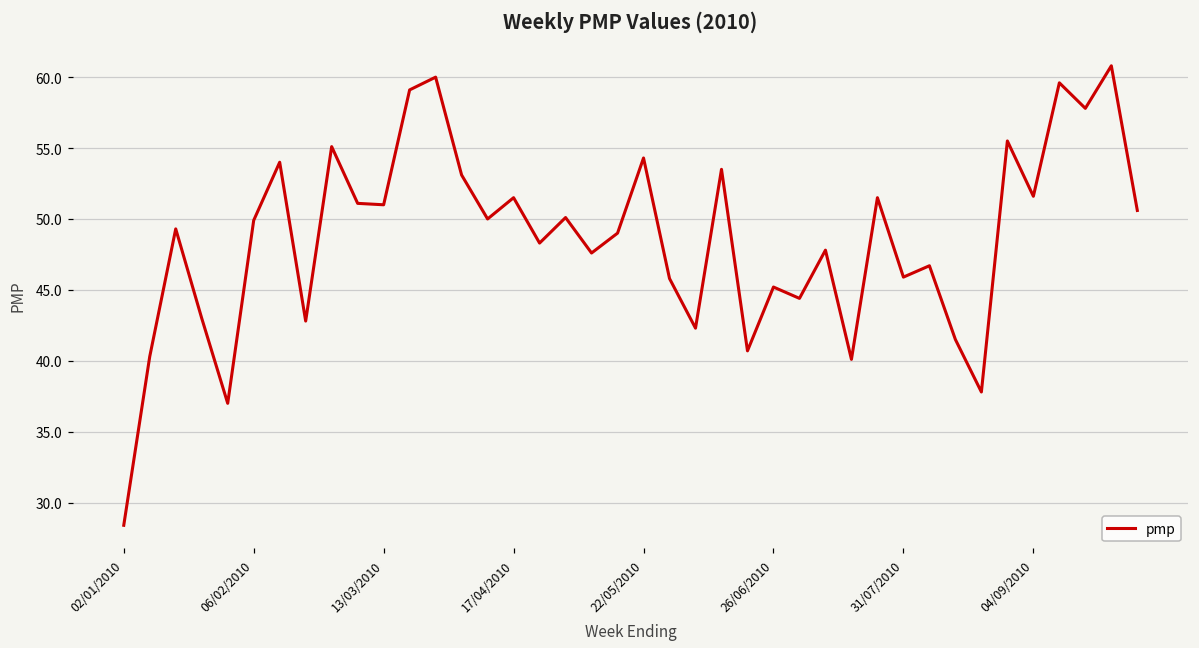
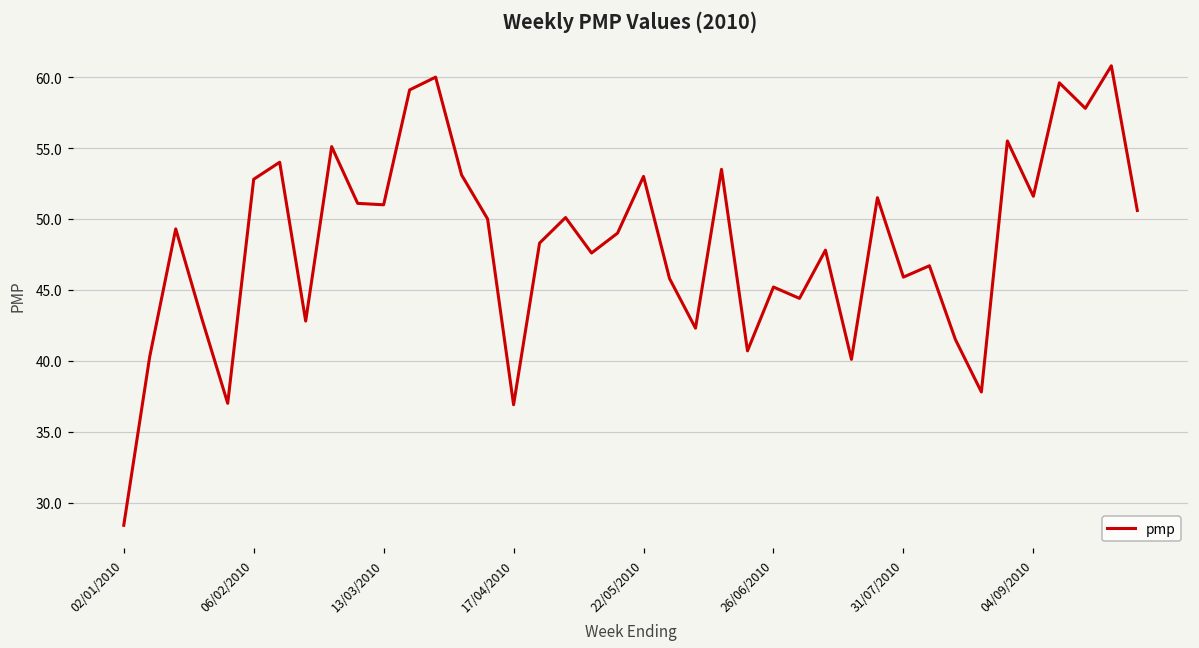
  {
    "02/01/2010": 28.4,
-   "06/02/2010": 49.9,
+   "06/02/2010": 52.8,
    "13/03/2010": 51.0,
-   "17/04/2010": 51.5,
-   "22/05/2010": 54.3,
+   "17/04/2010": 36.9,
+   "22/05/2010": 53.0,
    "26/06/2010": 45.2,
    "31/07/2010": 45.9,
    "04/09/2010": 51.6
  }
